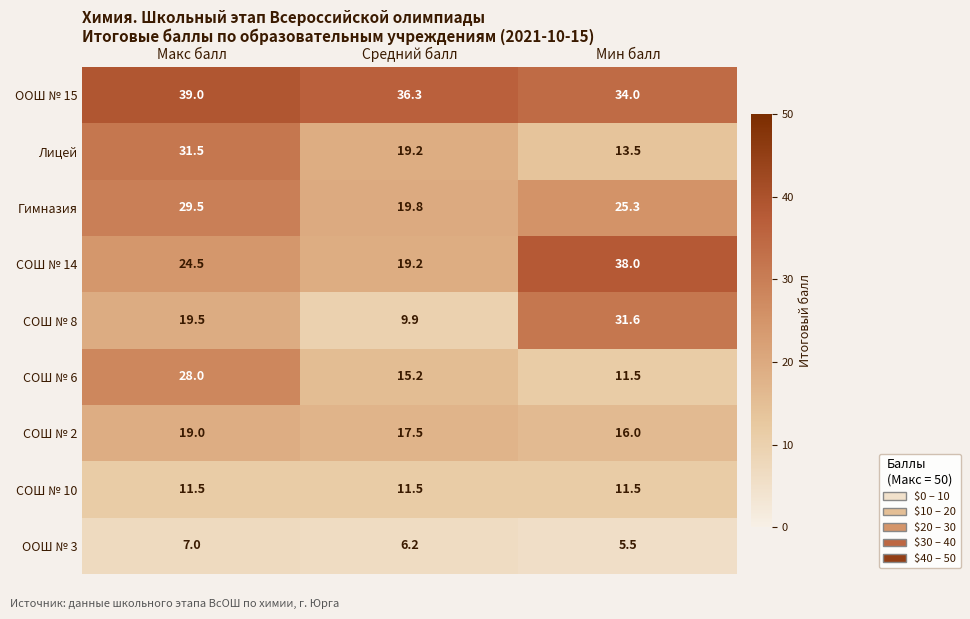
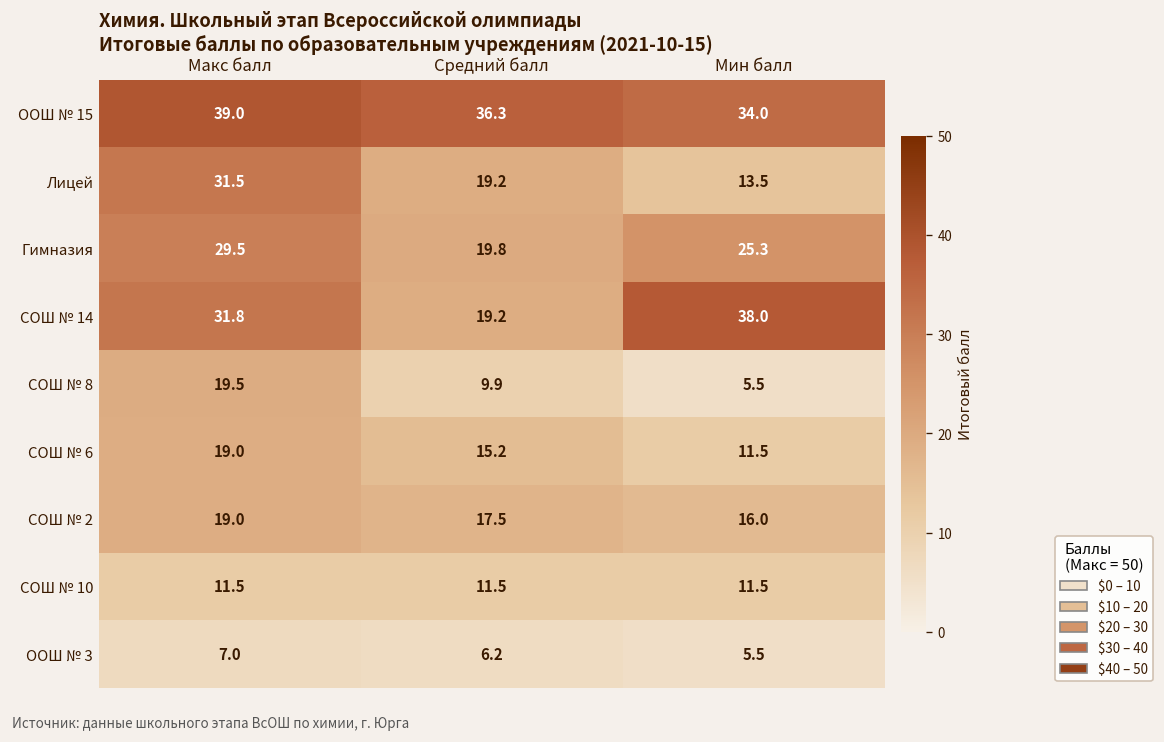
  {
    "ООШ № 15": {
      "Макс балл": 39.0,
      "Средний балл": 36.3,
      "Мин балл": 34.0
    },
    "Лицей": {
      "Макс балл": 31.5,
      "Средний балл": 19.2,
      "Мин балл": 13.5
    },
    "Гимназия": {
      "Макс балл": 29.5,
      "Средний балл": 19.8,
      "Мин балл": 25.3
    },
    "СОШ № 14": {
-     "Макс балл": 24.5,
+     "Макс балл": 31.8,
      "Средний балл": 19.2,
      "Мин балл": 38.0
    },
    "СОШ № 8": {
      "Макс балл": 19.5,
      "Средний балл": 9.9,
-     "Мин балл": 31.6
+     "Мин балл": 5.5
    },
    "СОШ № 6": {
-     "Макс балл": 28.0,
+     "Макс балл": 19.0,
      "Средний балл": 15.2,
      "Мин балл": 11.5
    },
    "СОШ № 2": {
      "Макс балл": 19.0,
      "Средний балл": 17.5,
      "Мин балл": 16.0
    },
    "СОШ № 10": {
      "Макс балл": 11.5,
      "Средний балл": 11.5,
      "Мин балл": 11.5
    },
    "ООШ № 3": {
      "Макс балл": 7.0,
      "Средний балл": 6.2,
      "Мин балл": 5.5
    }
  }
